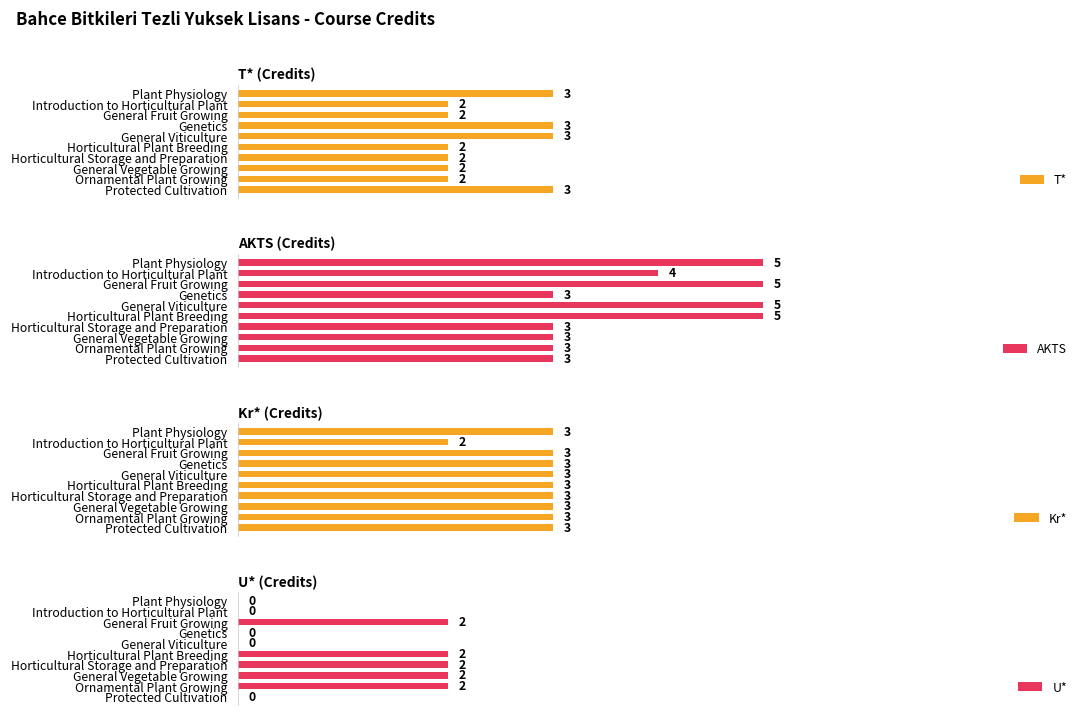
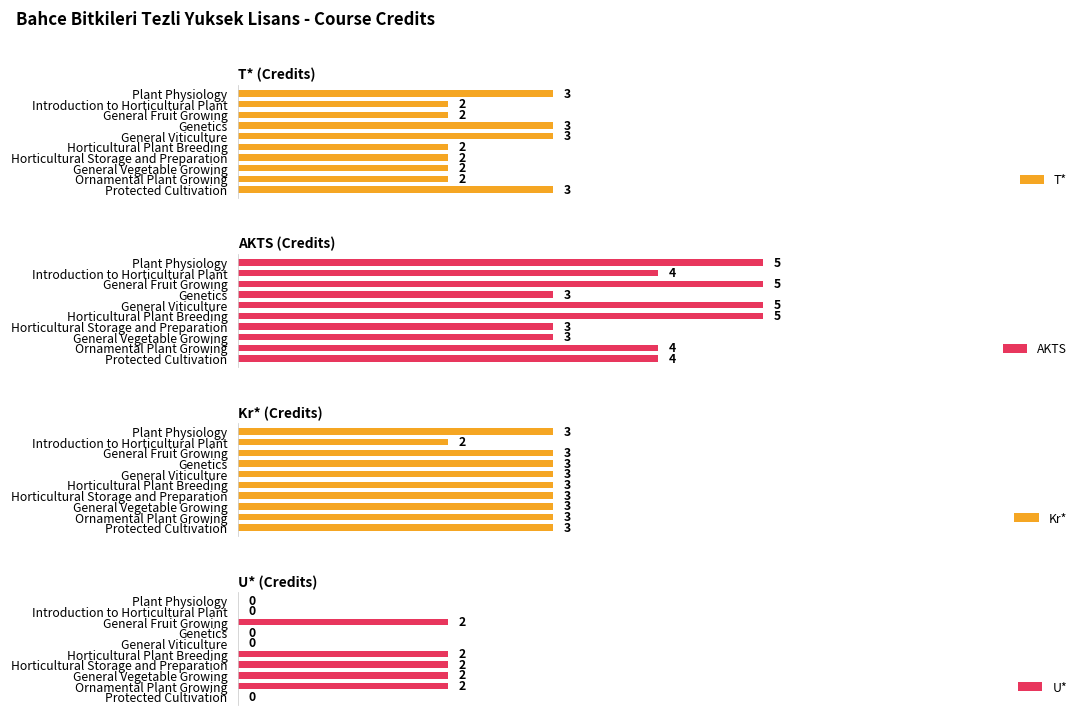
  {
    "T* (Credits)": {
      "Plant Physiology": 3,
      "Protected Cultivation": 3
    },
    "AKTS (Credits)": {
      "Plant Physiology": 5,
      "Introduction to Horticultural Plant": 4,
      "General Fruit Growing": 5,
      "Genetics": 3,
-     "Ornamental Plant Growing": 3,
-     "Protected Cultivation": 3
+     "Ornamental Plant Growing": 4,
+     "Protected Cultivation": 4
    },
    "Kr* (Credits)": {
      "Plant Physiology": 3,
      "Introduction to Horticultural Plant": 2
    },
    "U* (Credits)": {
      "General Fruit Growing": 2,
      "Protected Cultivation": 0
    }
  }
